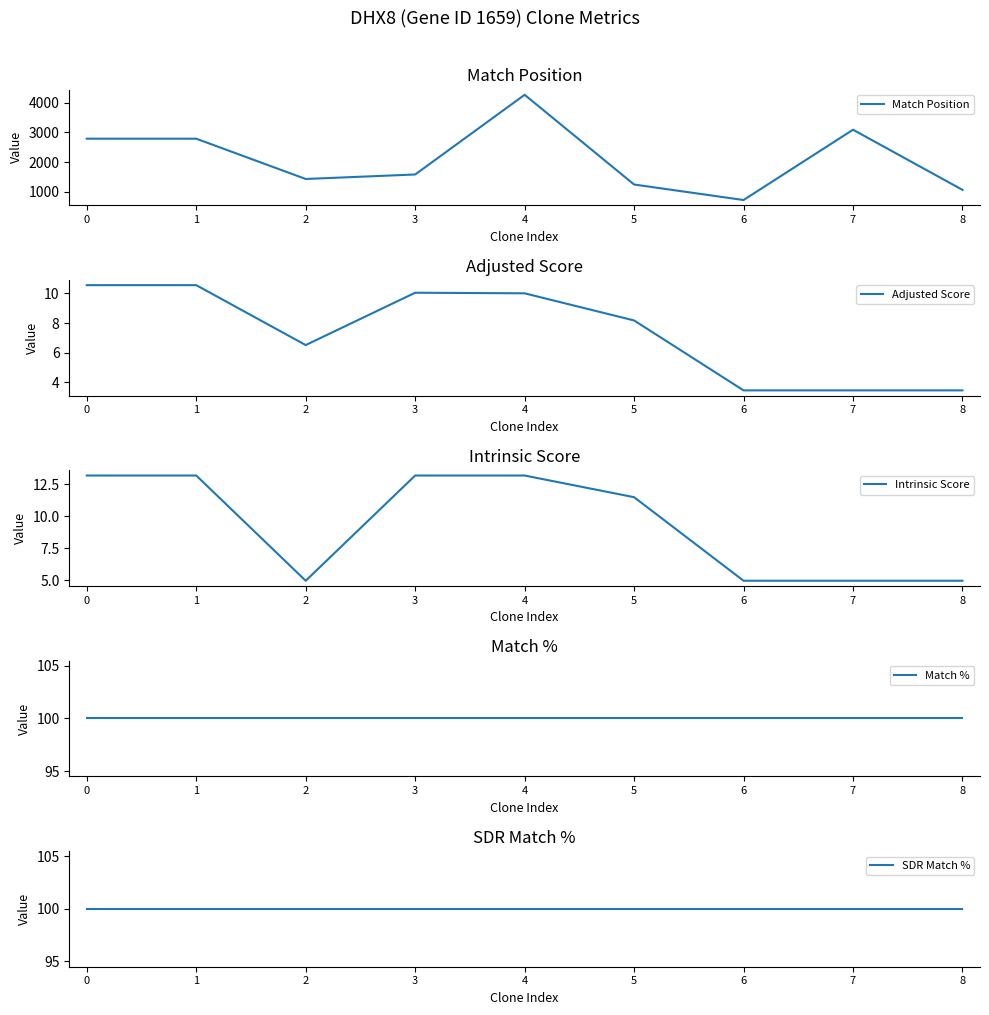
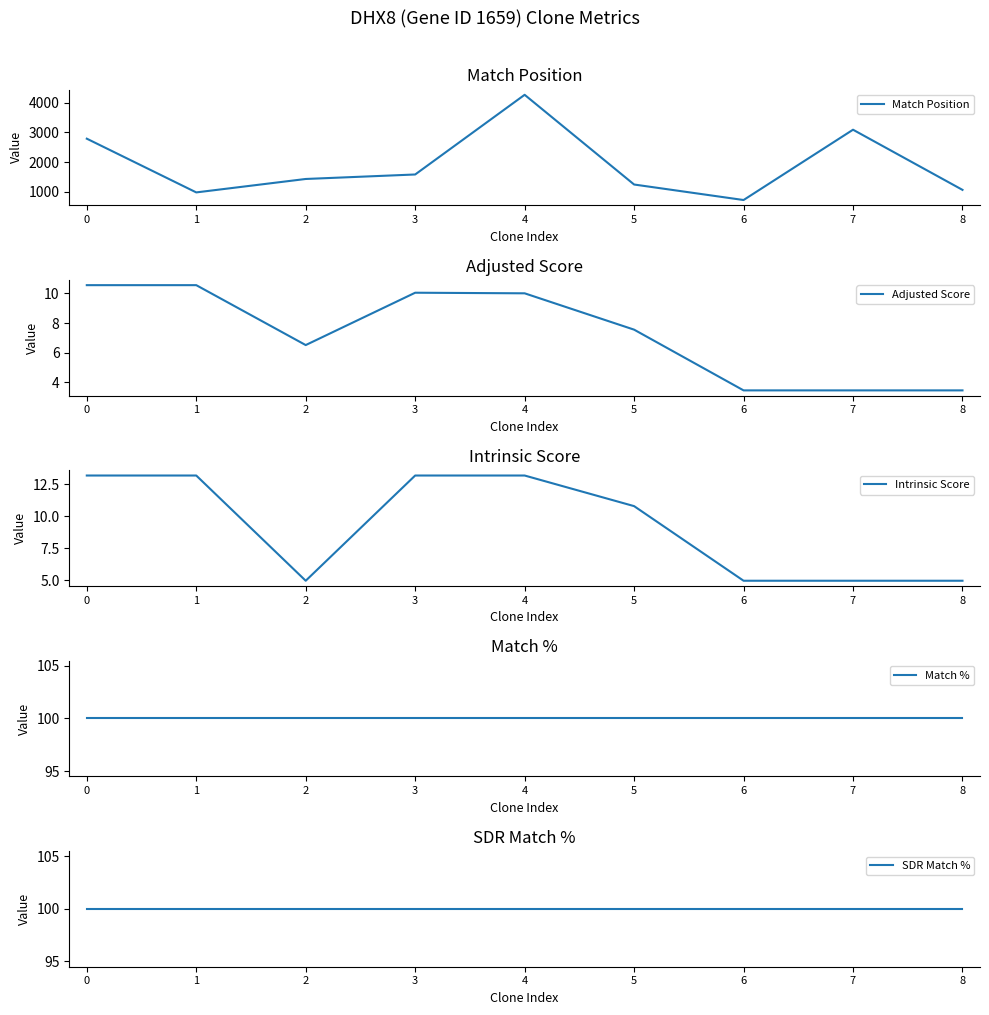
  {
    "Match Position": {
      "0": 2800,
-     "1": 2800,
+     "1": 1000,
      "2": 1400,
      "3": 1600,
      "4": 4300,
      "5": 1200,
      "6": 700,
      "7": 3100,
      "8": 1100
    },
    "Adjusted Score": {
      "0": 10.6,
      "1": 10.6,
      "2": 6.5,
      "3": 10.1,
      "4": 10.0,
-     "5": 8.2,
+     "5": 7.6,
      "6": 3.5,
      "7": 3.5,
      "8": 3.5
    },
    "Intrinsic Score": {
      "0": 13.2,
      "1": 13.2,
      "2": 5.0,
      "3": 13.2,
      "4": 13.2,
-     "5": 11.5,
+     "5": 10.8,
      "6": 5.0,
      "7": 5.0,
      "8": 5.0
    },
    "Match %": {
      "0": 100.0,
      "1": 100.0,
      "2": 100.0,
      "3": 100.0,
      "4": 100.0,
      "5": 100.0,
      "6": 100.0,
      "7": 100.0,
      "8": 100.0
    },
    "SDR Match %": {
      "0": 100.0,
      "1": 100.0,
      "2": 100.0,
      "3": 100.0,
      "4": 100.0,
      "5": 100.0,
      "6": 100.0,
      "7": 100.0,
      "8": 100.0
    }
  }
